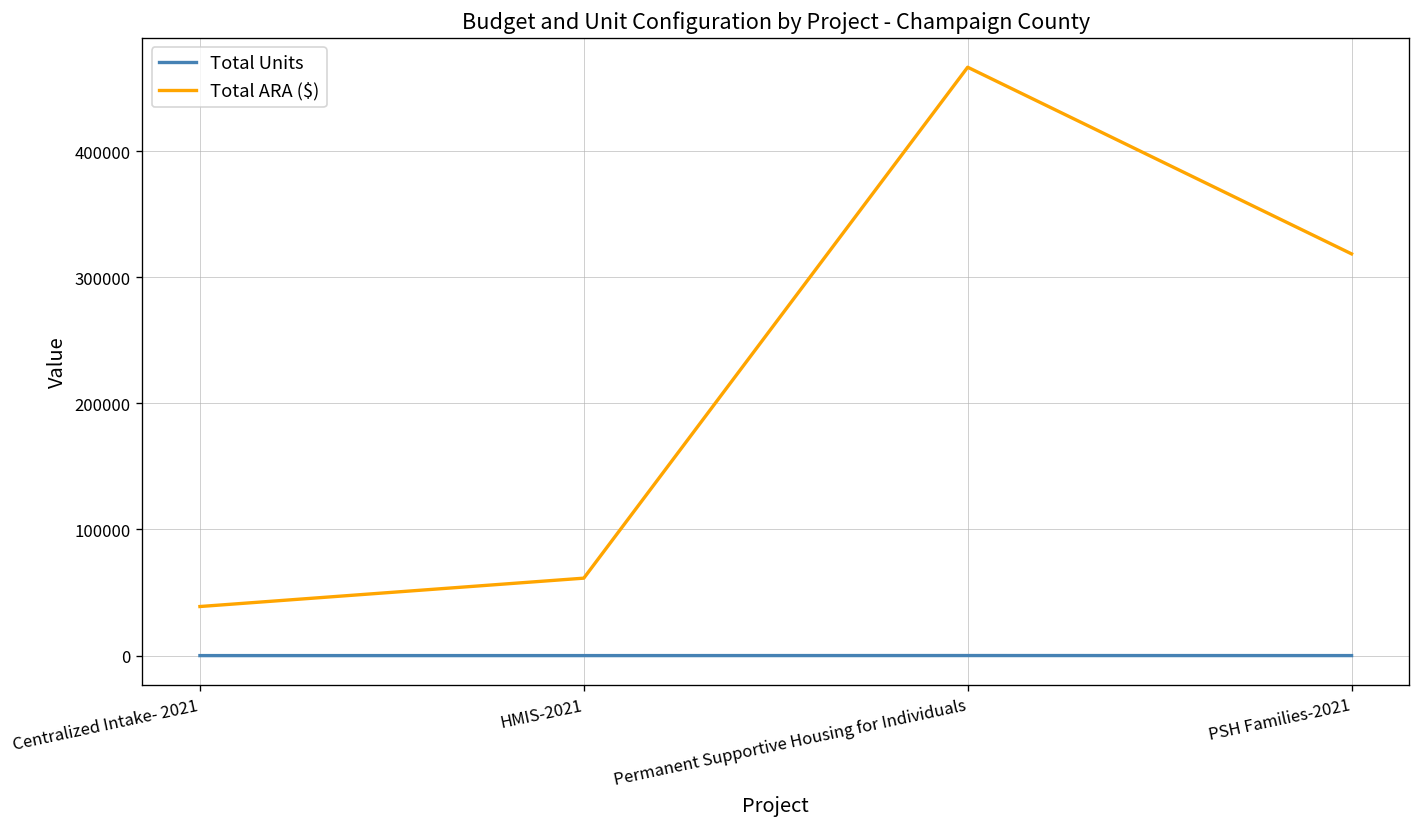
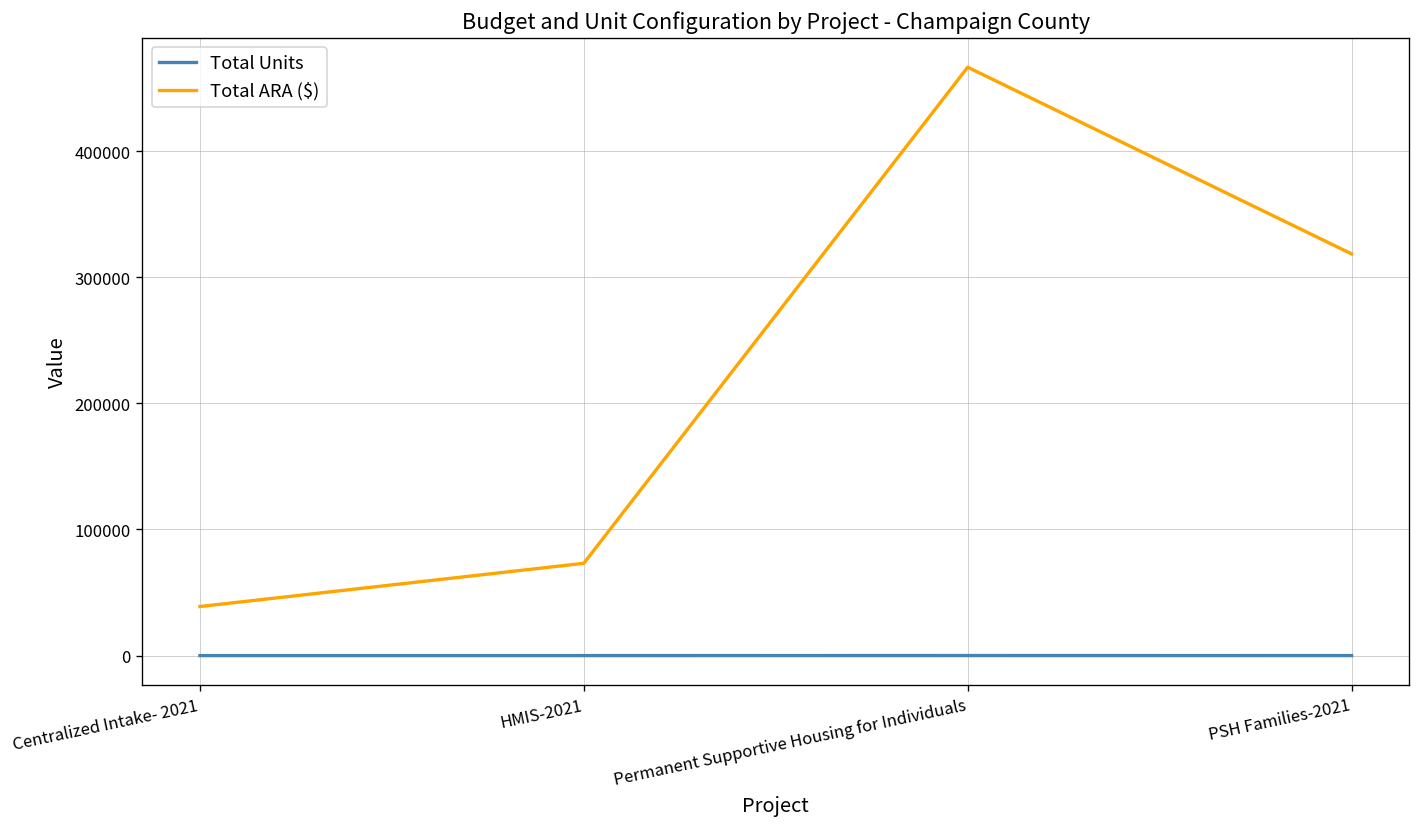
  {
    "Total Units": {
      "Centralized Intake- 2021": 0,
      "HMIS-2021": 0,
      "Permanent Supportive Housing for Individuals": 0,
      "PSH Families-2021": 0
    },
    "Total ARA ($)": {
      "Centralized Intake- 2021": 39000,
-     "HMIS-2021": 61000,
+     "HMIS-2021": 73000,
      "Permanent Supportive Housing for Individuals": 467000,
      "PSH Families-2021": 319000
    }
  }
